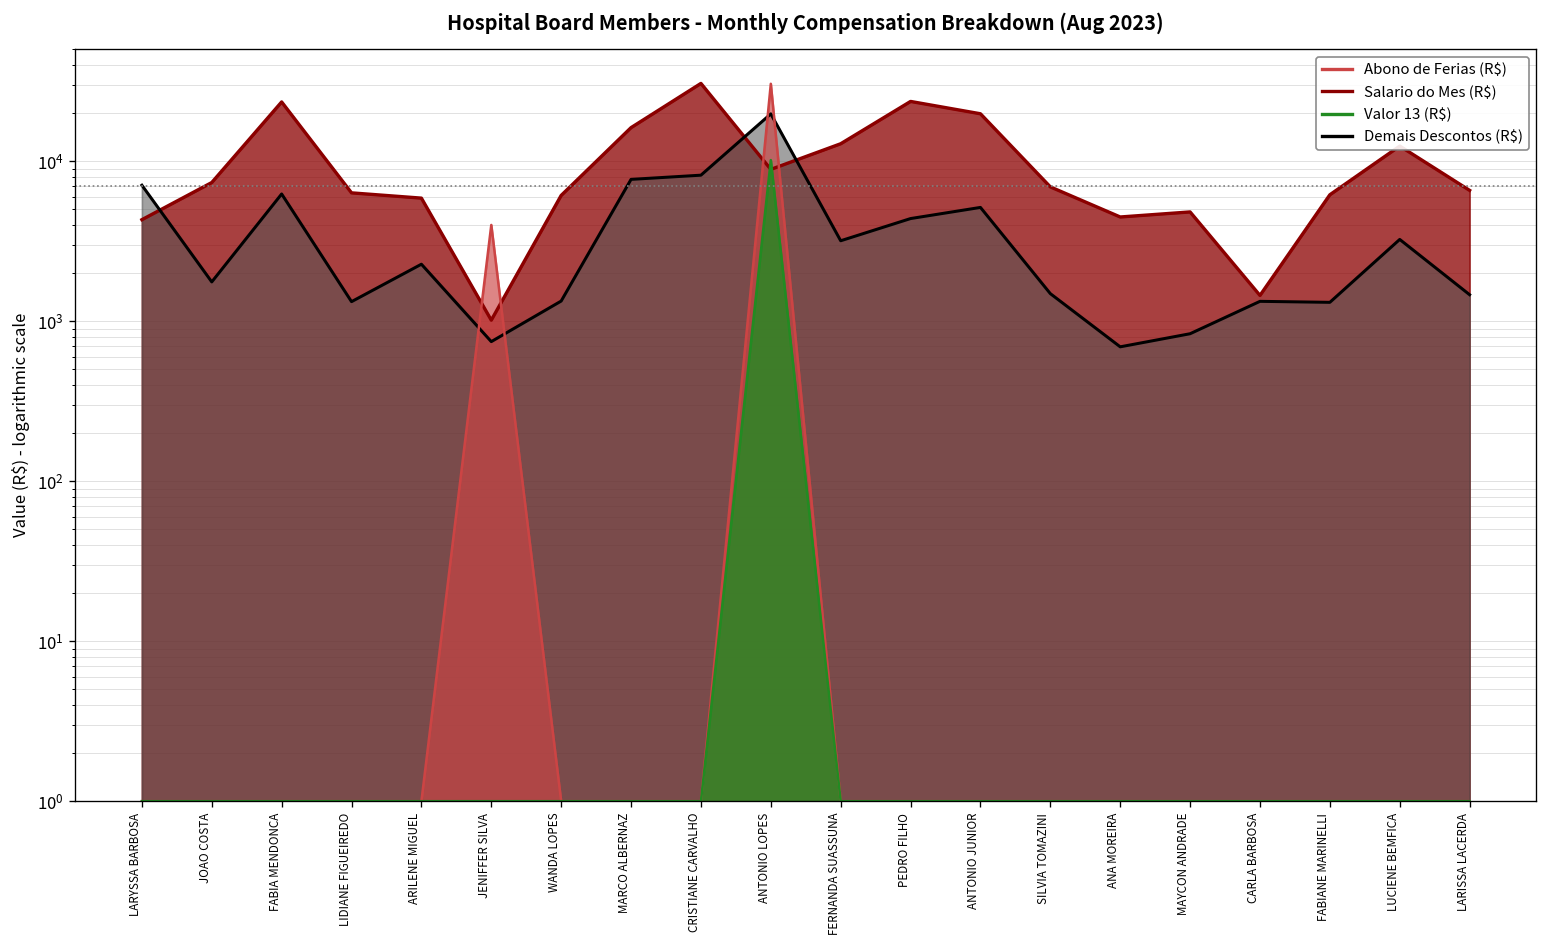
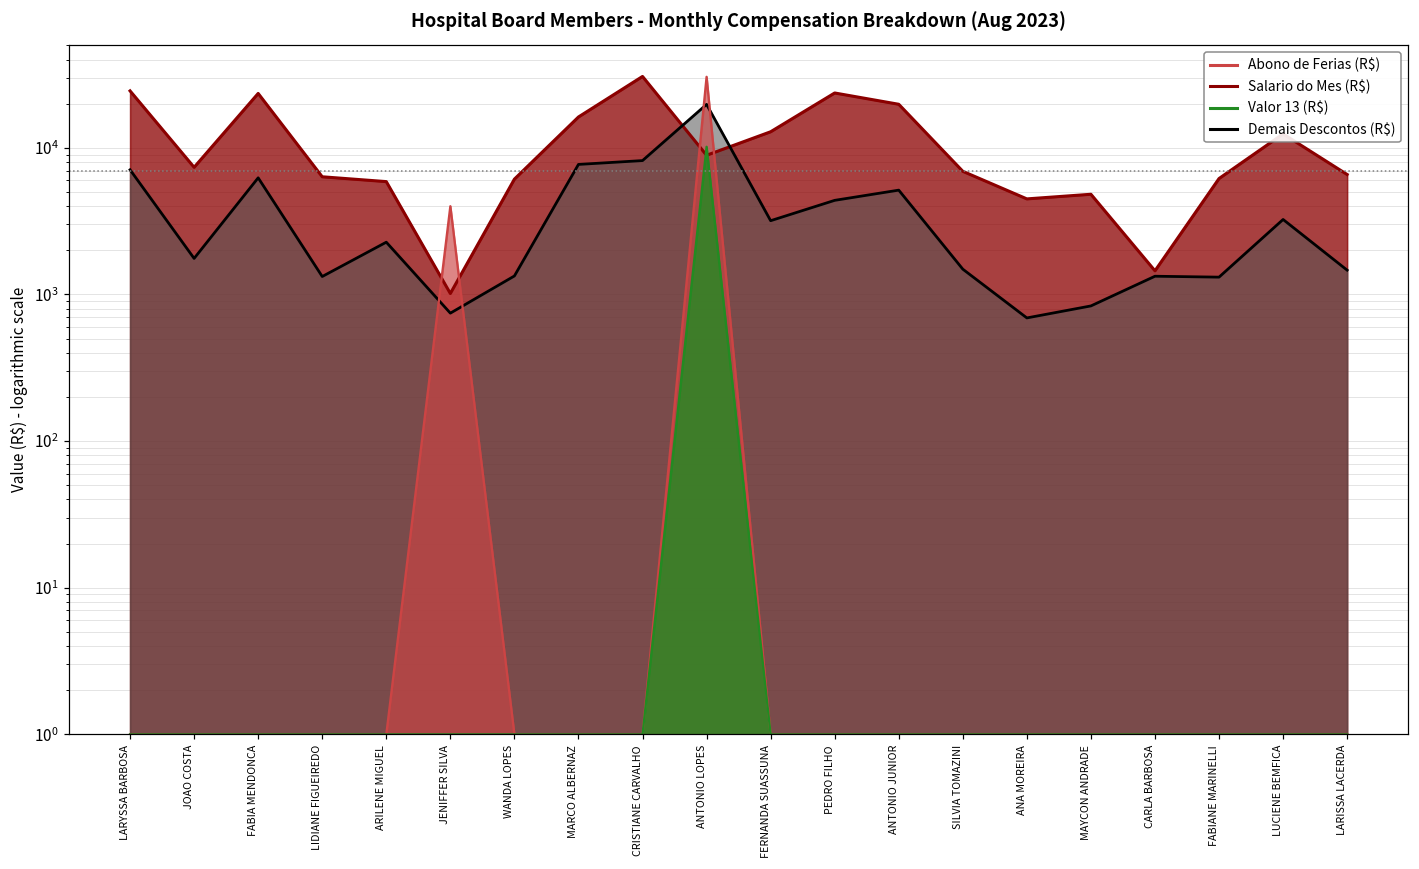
  {
    "Salario do Mes (R$)": {
-     "LARYSSA BARBOSA": 4300,
+     "LARYSSA BARBOSA": 24000,
      "JOAO COSTA": 7000,
      "FABIA MENDONCA": 23000,
      "LIDIANE FIGUEIREDO": 6000,
      "ARILENE MIGUEL": 6000,
      "JENIFFER SILVA": 1000,
      "WANDA LOPES": 6000,
      "MARCO ALBERNAZ": 16000,
      "CRISTIANE CARVALHO": 31000,
      "ANTONIO LOPES": 9000,
      "FERNANDA SUASSUNA": 13000,
      "PEDRO FILHO": 24000,
      "ANTONIO JUNIOR": 20000,
      "SILVIA TOMAZINI": 7000,
      "ANA MOREIRA": 4500,
      "MAYCON ANDRADE": 4800,
      "CARLA BARBOSA": 1400,
      "FABIANE MARINELLI": 6000,
      "LARISSA LACERDA": 7000
    },
    "Abono de Ferias (R$)": {
      "JENIFFER SILVA": 4000,
      "ANTONIO LOPES": 30000
    },
    "Valor 13 (R$)": {
      "JENIFFER SILVA": 1,
      "ANTONIO LOPES": 10000
    }
  }
